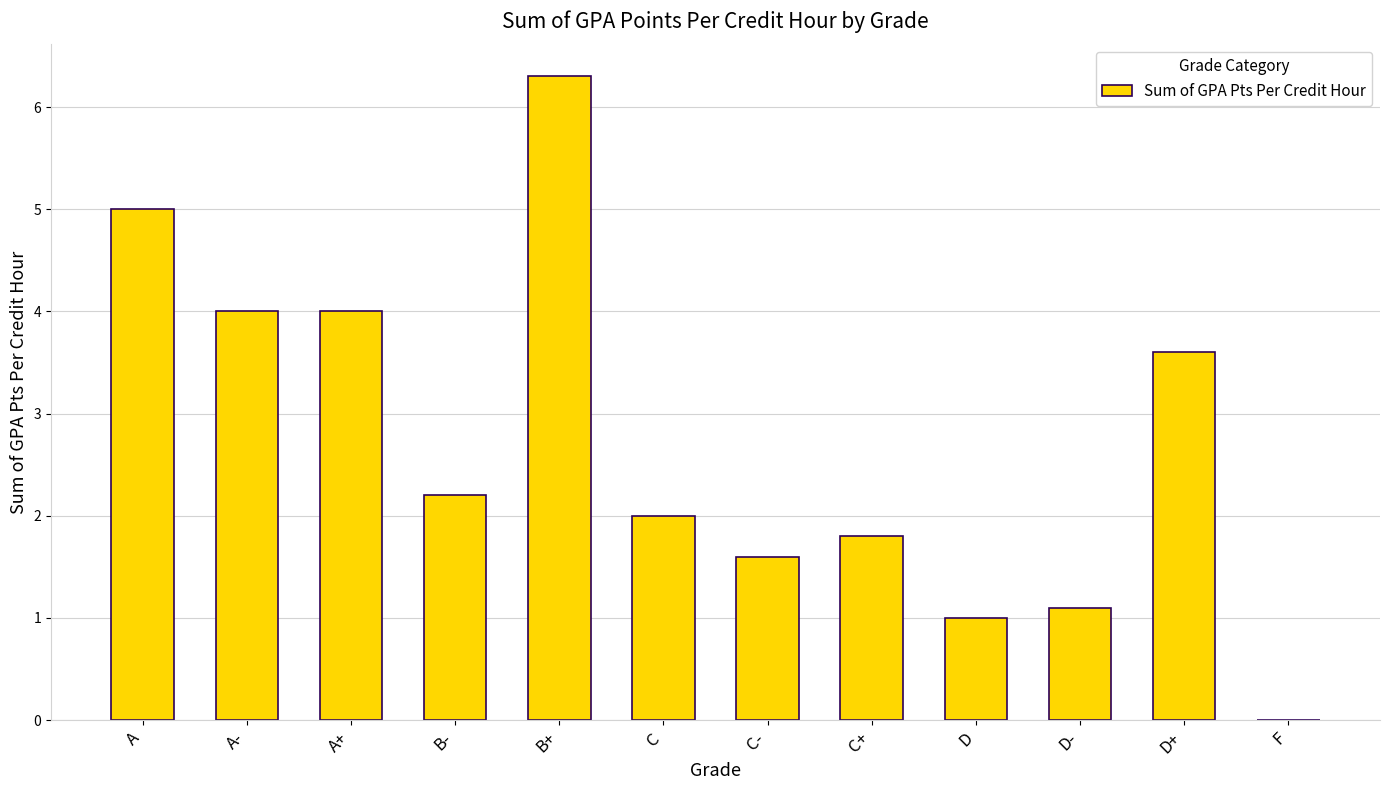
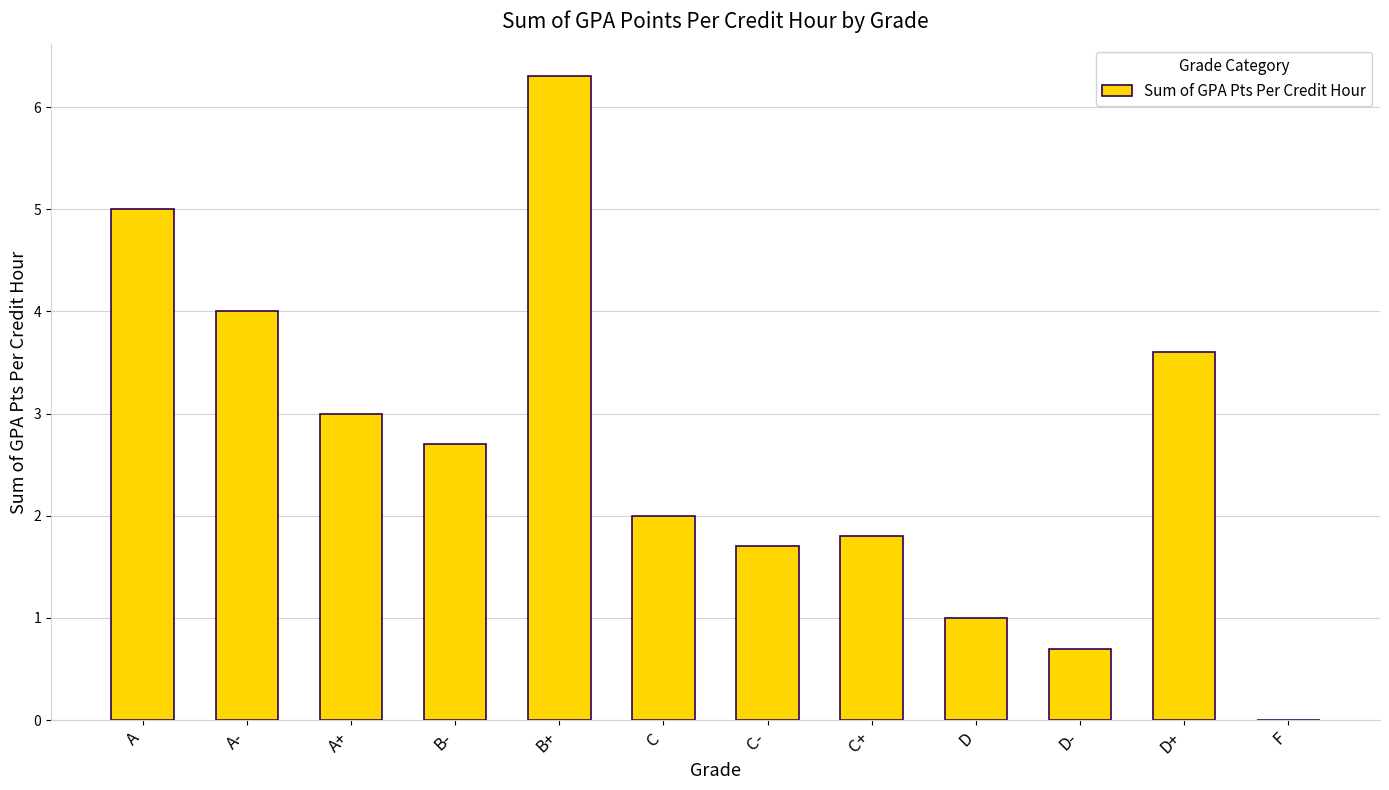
  {
    "A": 5.0,
    "A-": 4.0,
-   "A+": 4,
-   "B-": 2.2,
+   "A+": 3,
+   "B-": 2.7,
    "B+": 6.3,
    "C": 2.0,
-   "C-": 1.6,
+   "C-": 1.7,
    "C+": 1.8,
    "D": 1.0,
-   "D-": 1.1,
+   "D-": 0.7,
    "D+": 3.6,
    "F": 0.0
  }
